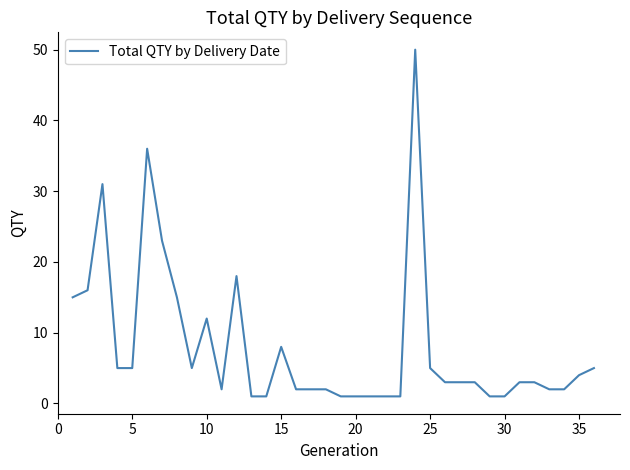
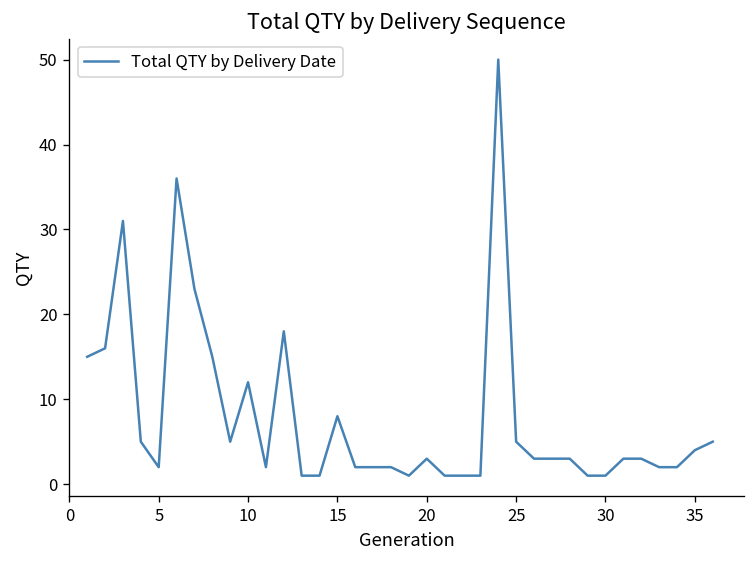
  {
-   "5": 5,
+   "5": 2,
    "10": 12,
    "15": 8,
-   "20": 1,
+   "20": 3,
    "25": 5,
    "30": 1,
    "35": 4
  }
